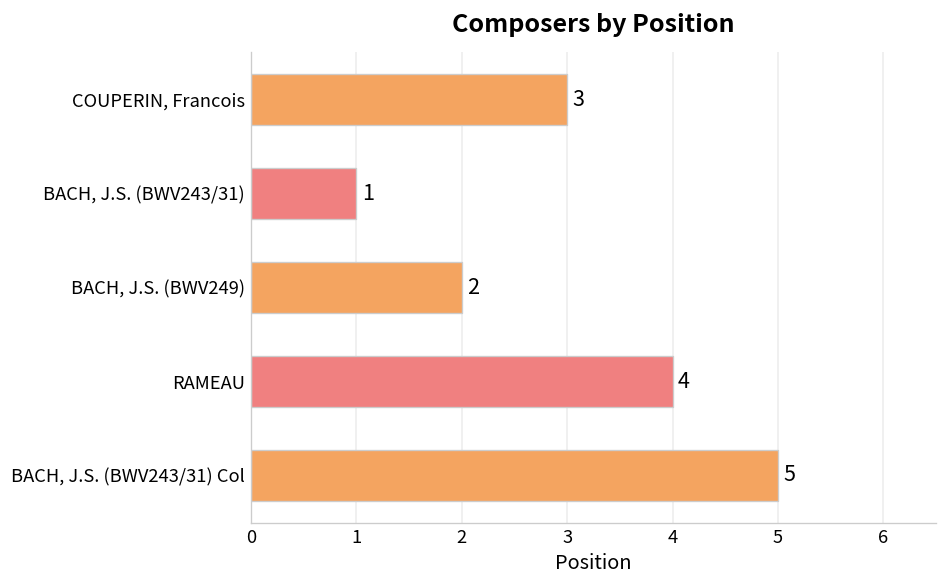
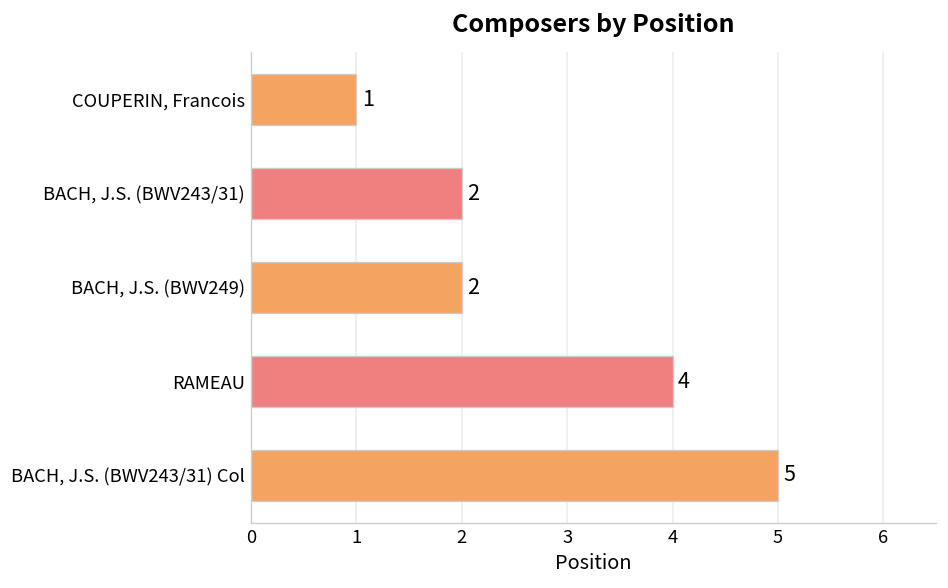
  {
-   "COUPERIN, Francois": 3,
-   "BACH, J.S. (BWV243/31)": 1,
+   "COUPERIN, Francois": 1,
+   "BACH, J.S. (BWV243/31)": 2,
    "BACH, J.S. (BWV249)": 2,
    "RAMEAU": 4,
    "BACH, J.S. (BWV243/31) Col": 5
  }
